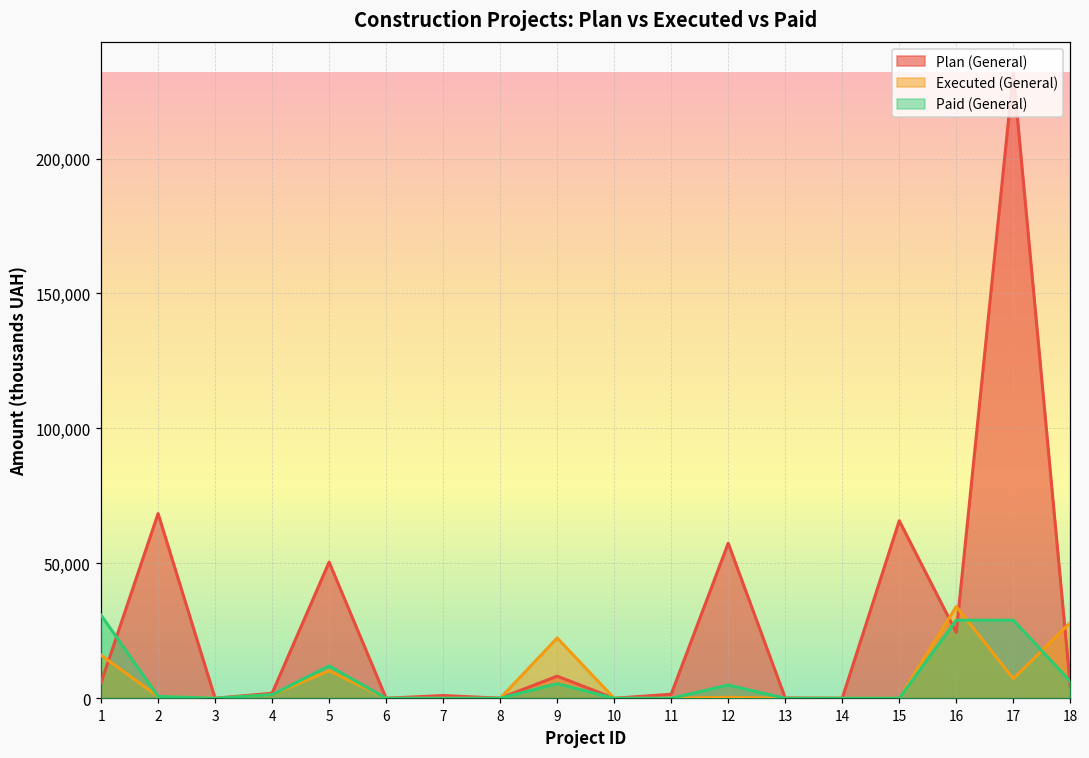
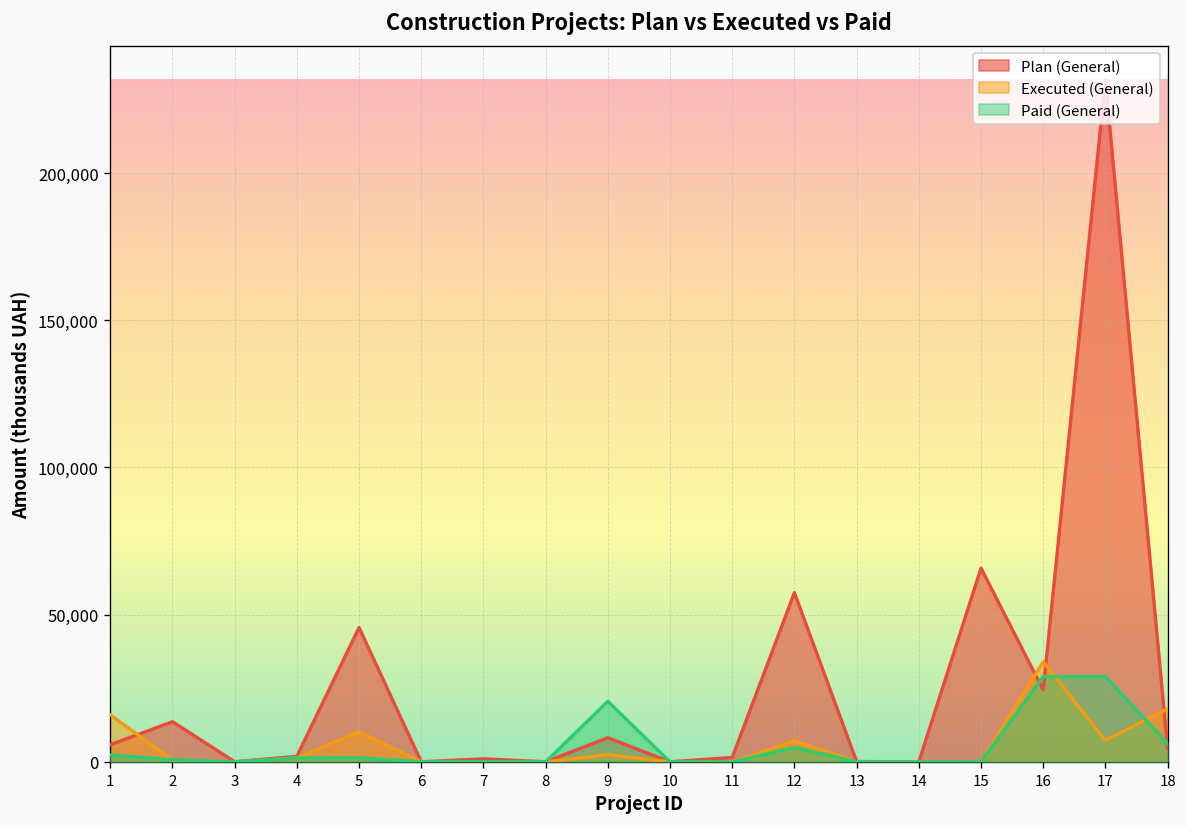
  {
    "Plan (General)": {
      "1": "6,000",
-     "2": "68,000",
-     "5": "50,000",
+     "2": "14,000",
+     "5": "46,000",
      "9": "8,000",
      "11": "2,000",
      "12": "57,000",
      "15": "66,000",
      "16": "24,000",
      "18": "5,000"
    },
    "Executed (General)": {
      "1": "16,000",
      "5": "10,000",
-     "9": "22,000",
-     "12": "0",
+     "9": "2,000",
+     "12": "7,000",
      "16": "34,000",
      "17": "7,000",
-     "18": "28,000"
+     "18": "18,000"
    },
    "Paid (General)": {
-     "1": "31,000",
-     "5": "12,000",
-     "9": "5,000",
+     "1": "2,000",
+     "5": "1,000",
+     "9": "21,000",
      "12": "5,000",
      "16": "29,000",
      "17": "29,000",
      "18": "6,000"
    }
  }
